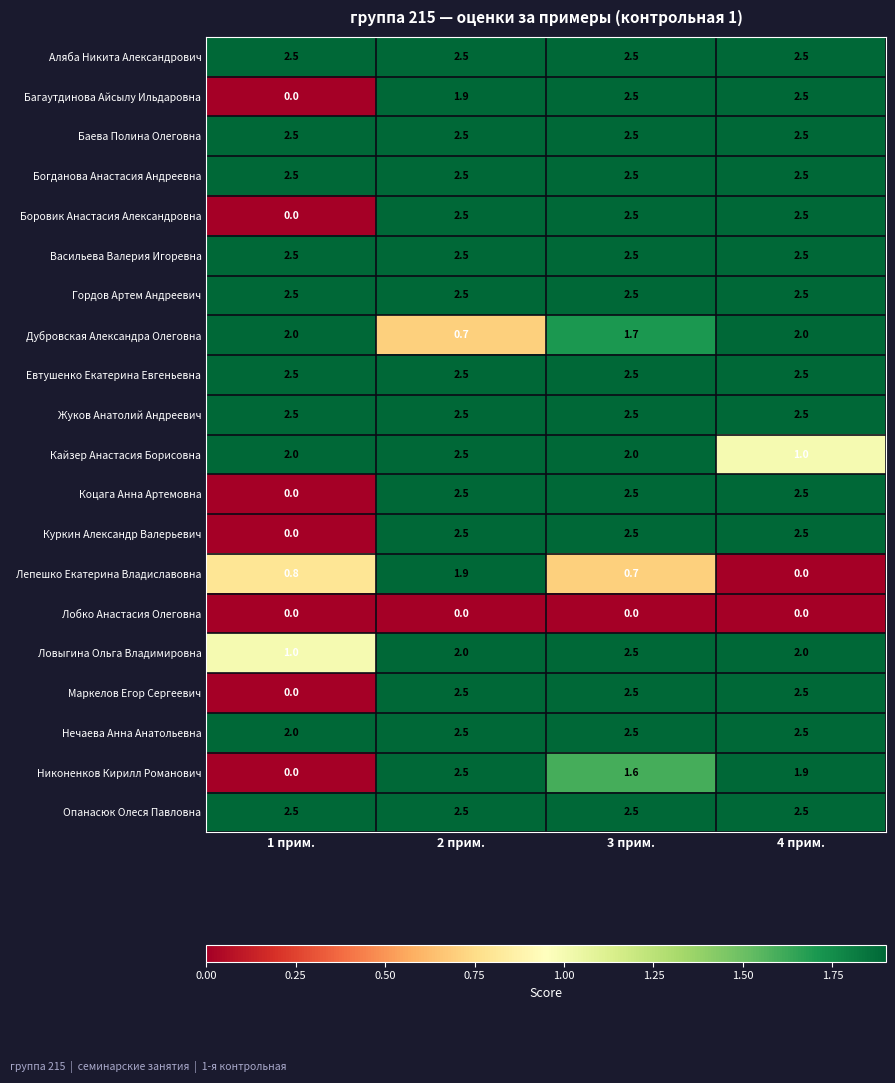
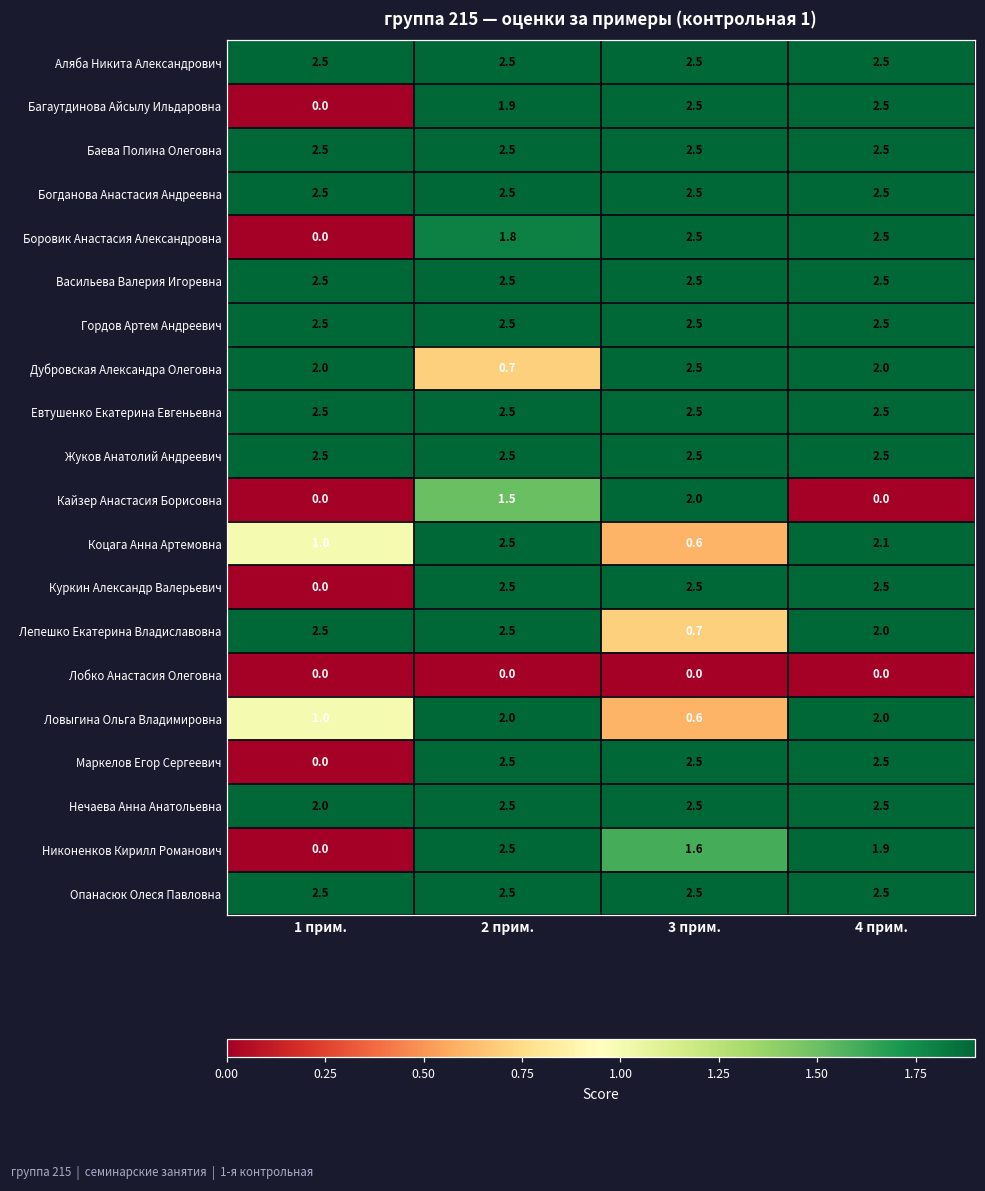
  {
    "Аляба Никита Александрович": {
      "1 прим.": 2.5,
      "2 прим.": 2.5,
      "3 прим.": 2.5,
      "4 прим.": 2.5
    },
    "Багаутдинова Айсылу Ильдаровна": {
      "1 прим.": 0.0,
      "2 прим.": 1.9,
      "3 прим.": 2.5,
      "4 прим.": 2.5
    },
    "Баева Полина Олеговна": {
      "1 прим.": 2.5,
      "2 прим.": 2.5,
      "3 прим.": 2.5,
      "4 прим.": 2.5
    },
    "Богданова Анастасия Андреевна": {
      "1 прим.": 2.5,
      "2 прим.": 2.5,
      "3 прим.": 2.5,
      "4 прим.": 2.5
    },
    "Боровик Анастасия Александровна": {
      "1 прим.": 0.0,
-     "2 прим.": 2.5,
+     "2 прим.": 1.8,
      "3 прим.": 2.5,
      "4 прим.": 2.5
    },
    "Васильева Валерия Игоревна": {
      "1 прим.": 2.5,
      "2 прим.": 2.5,
      "3 прим.": 2.5,
      "4 прим.": 2.5
    },
    "Гордов Артем Андреевич": {
      "1 прим.": 2.5,
      "2 прим.": 2.5,
      "3 прим.": 2.5,
      "4 прим.": 2.5
    },
    "Дубровская Александра Олеговна": {
      "1 прим.": 2.0,
      "2 прим.": 0.7,
-     "3 прим.": 1.7,
+     "3 прим.": 2.5,
      "4 прим.": 2.0
    },
    "Евтушенко Екатерина Евгеньевна": {
      "1 прим.": 2.5,
      "2 прим.": 2.5,
      "3 прим.": 2.5,
      "4 прим.": 2.5
    },
    "Жуков Анатолий Андреевич": {
      "1 прим.": 2.5,
      "2 прим.": 2.5,
      "3 прим.": 2.5,
      "4 прим.": 2.5
    },
    "Кайзер Анастасия Борисовна": {
-     "1 прим.": 2.0,
-     "2 прим.": 2.5,
+     "1 прим.": 0.0,
+     "2 прим.": 1.5,
      "3 прим.": 2.0,
-     "4 прим.": 1.0
+     "4 прим.": 0.0
    },
    "Коцага Анна Артемовна": {
-     "1 прим.": 0.0,
+     "1 прим.": 1.0,
      "2 прим.": 2.5,
-     "3 прим.": 2.5,
-     "4 прим.": 2.5
+     "3 прим.": 0.6,
+     "4 прим.": 2.1
    },
    "Куркин Александр Валерьевич": {
      "1 прим.": 0.0,
      "2 прим.": 2.5,
      "3 прим.": 2.5,
      "4 прим.": 2.5
    },
    "Лепешко Екатерина Владиславовна": {
-     "1 прим.": 0.8,
-     "2 прим.": 1.9,
+     "1 прим.": 2.5,
+     "2 прим.": 2.5,
      "3 прим.": 0.7,
-     "4 прим.": 0.0
+     "4 прим.": 2.0
    },
    "Лобко Анастасия Олеговна": {
      "1 прим.": 0.0,
      "2 прим.": 0.0,
      "3 прим.": 0.0,
      "4 прим.": 0.0
    },
    "Ловыгина Ольга Владимировна": {
      "1 прим.": 1.0,
      "2 прим.": 2.0,
-     "3 прим.": 2.5,
+     "3 прим.": 0.6,
      "4 прим.": 2.0
    },
    "Маркелов Егор Сергеевич": {
      "1 прим.": 0.0,
      "2 прим.": 2.5,
      "3 прим.": 2.5,
      "4 прим.": 2.5
    },
    "Нечаева Анна Анатольевна": {
      "1 прим.": 2.0,
      "2 прим.": 2.5,
      "3 прим.": 2.5,
      "4 прим.": 2.5
    },
    "Никоненков Кирилл Романович": {
      "1 прим.": 0.0,
      "2 прим.": 2.5,
      "3 прим.": 1.6,
      "4 прим.": 1.9
    },
    "Опанасюк Олеся Павловна": {
      "1 прим.": 2.5,
      "2 прим.": 2.5,
      "3 прим.": 2.5,
      "4 прим.": 2.5
    }
  }
